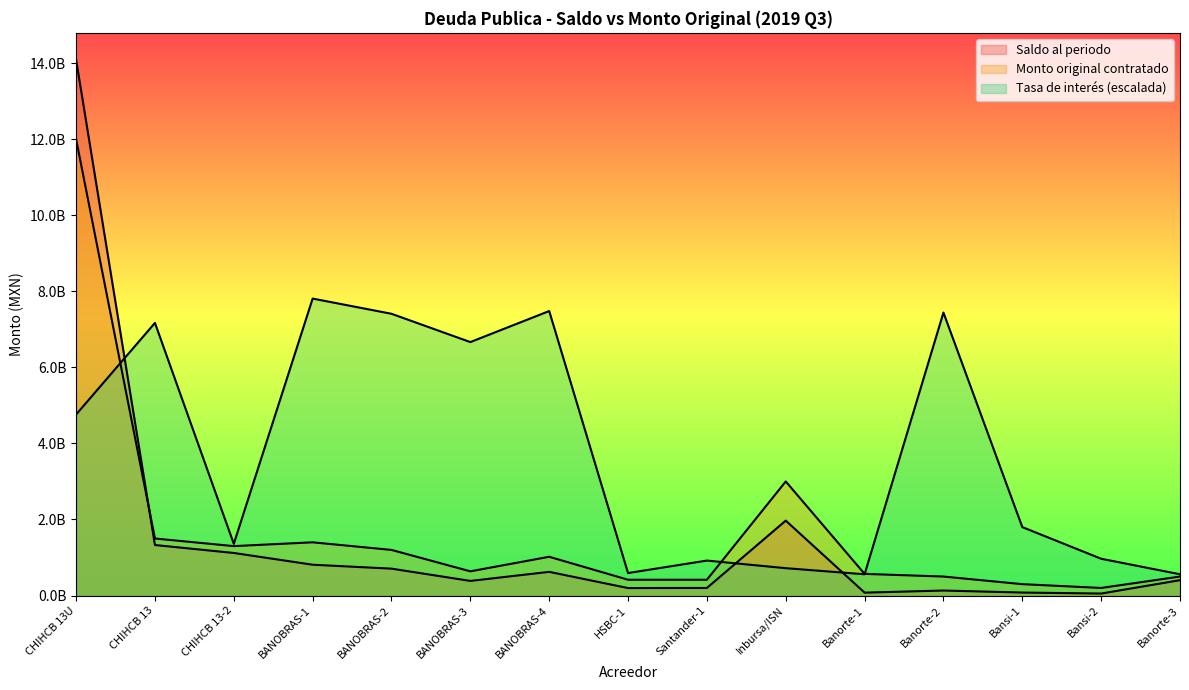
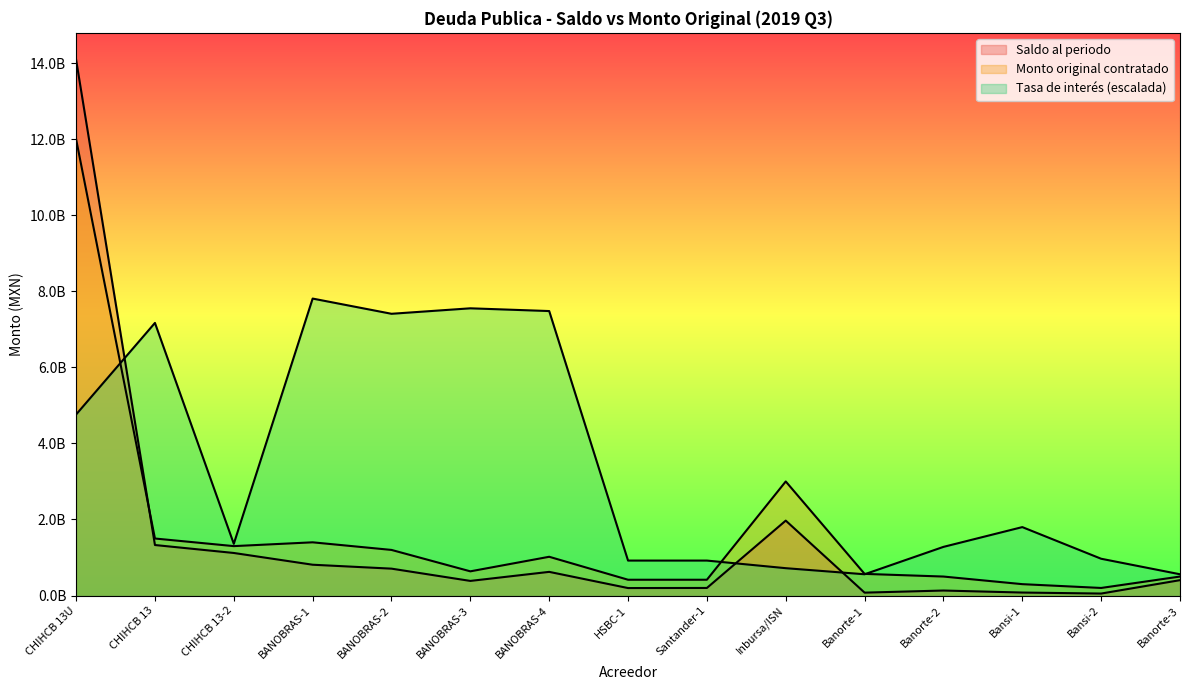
  {
    "Tasa de interés (escalada)": {
      "CHIHCB 13U": 4800000000,
      "CHIHCB 13": 7200000000,
      "BANOBRAS-1": 7800000000,
      "BANOBRAS-2": 7400000000,
-     "BANOBRAS-3": 6700000000,
+     "BANOBRAS-3": 7600000000,
      "BANOBRAS-4": 7500000000,
-     "HSBC-1": 600000000,
+     "HSBC-1": 900000000,
      "Santander-1": 900000000,
      "Inbursa/ISN": 700000000,
-     "Banorte-2": 7400000000,
+     "Banorte-2": 1300000000,
      "Bansi-1": 1800000000,
      "Bansi-2": 1000000000
    }
  }
